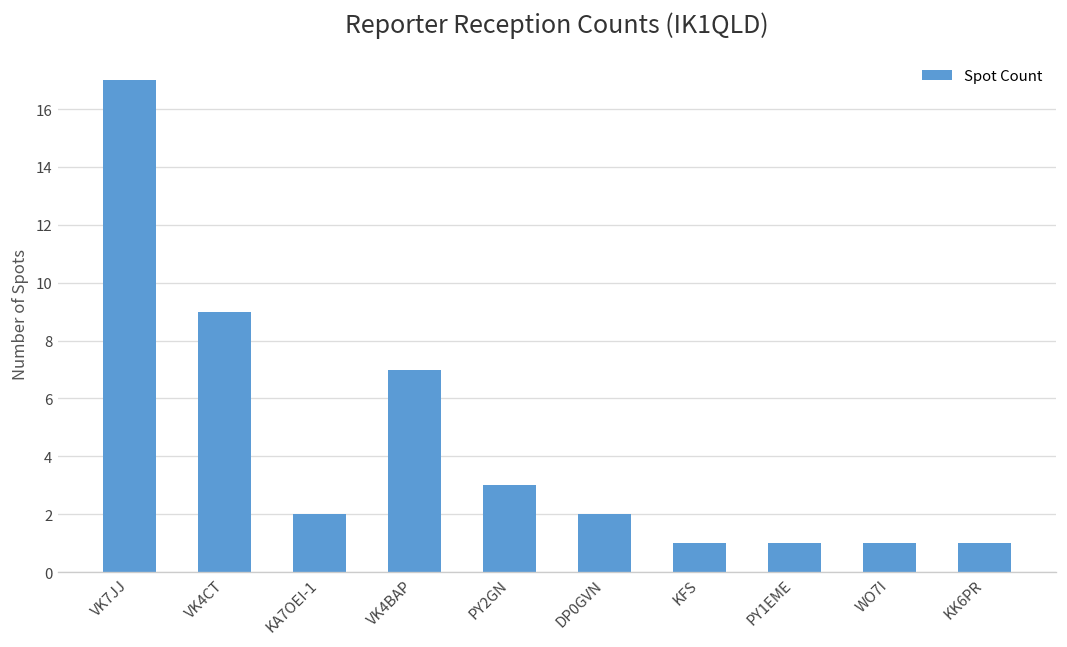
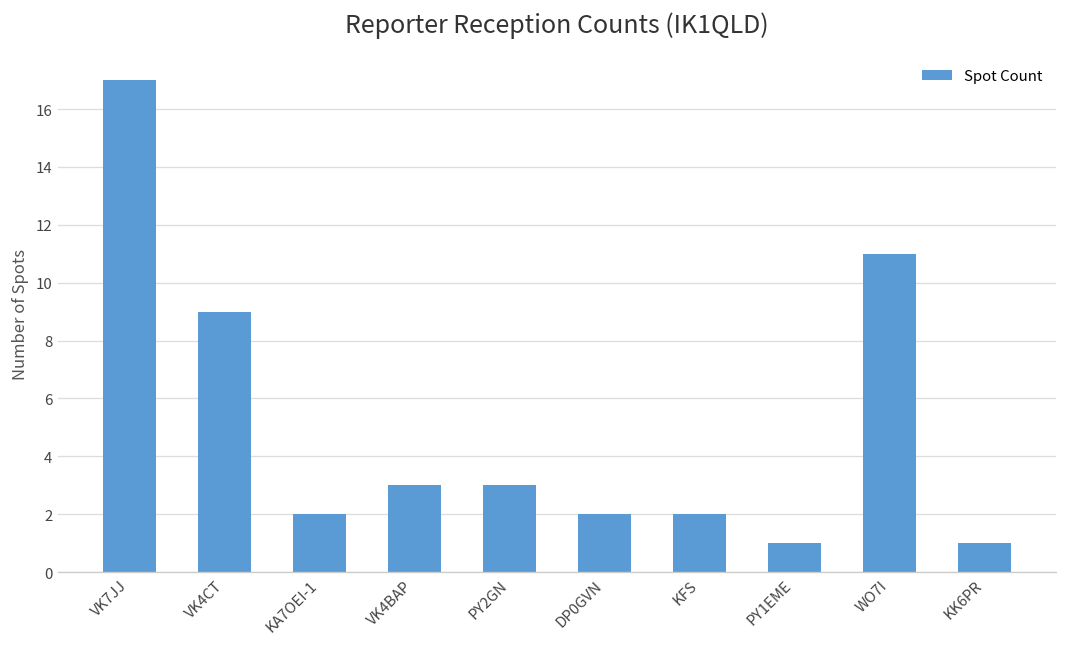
  {
    "VK7JJ": 17,
    "VK4CT": 9,
    "KA7OEI-1": 2,
-   "VK4BAP": 7,
+   "VK4BAP": 3,
    "PY2GN": 3,
    "DP0GVN": 2,
-   "KFS": 1,
+   "KFS": 2,
    "PY1EME": 1,
-   "WO7I": 1,
+   "WO7I": 11,
    "KK6PR": 1
  }
